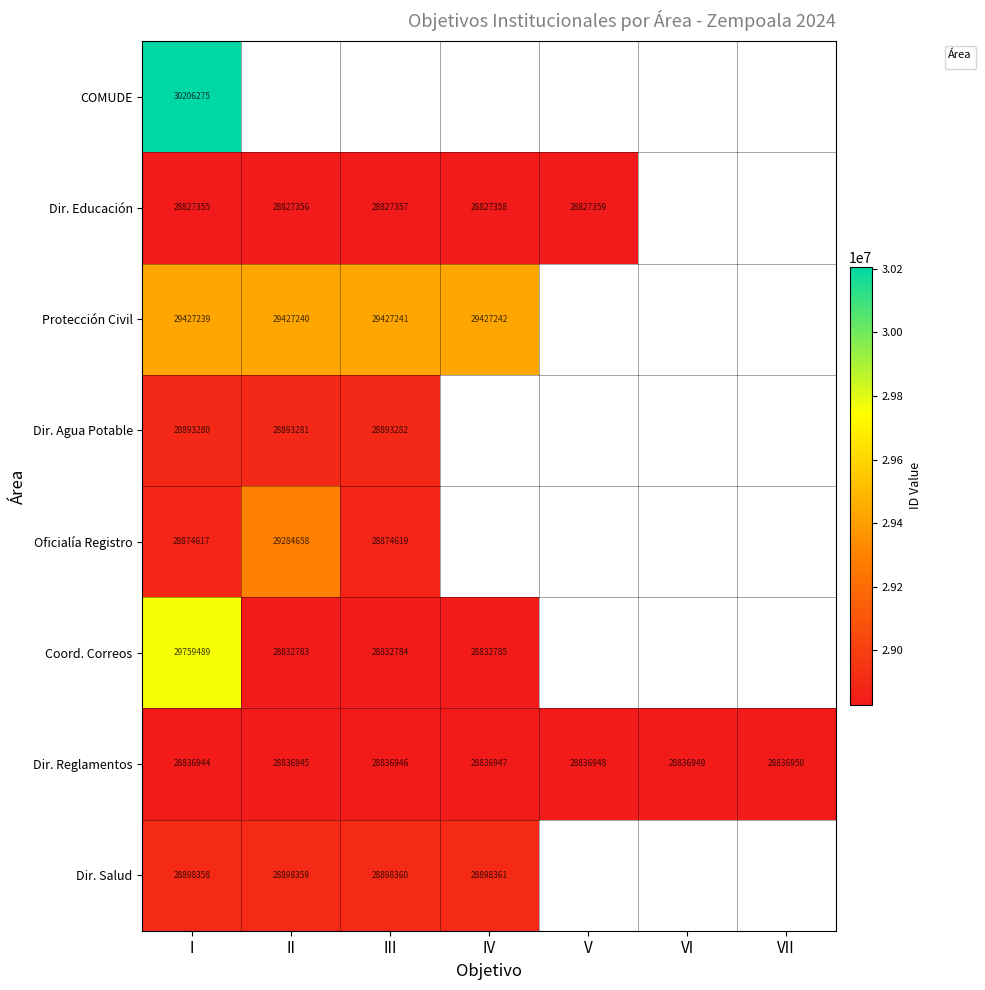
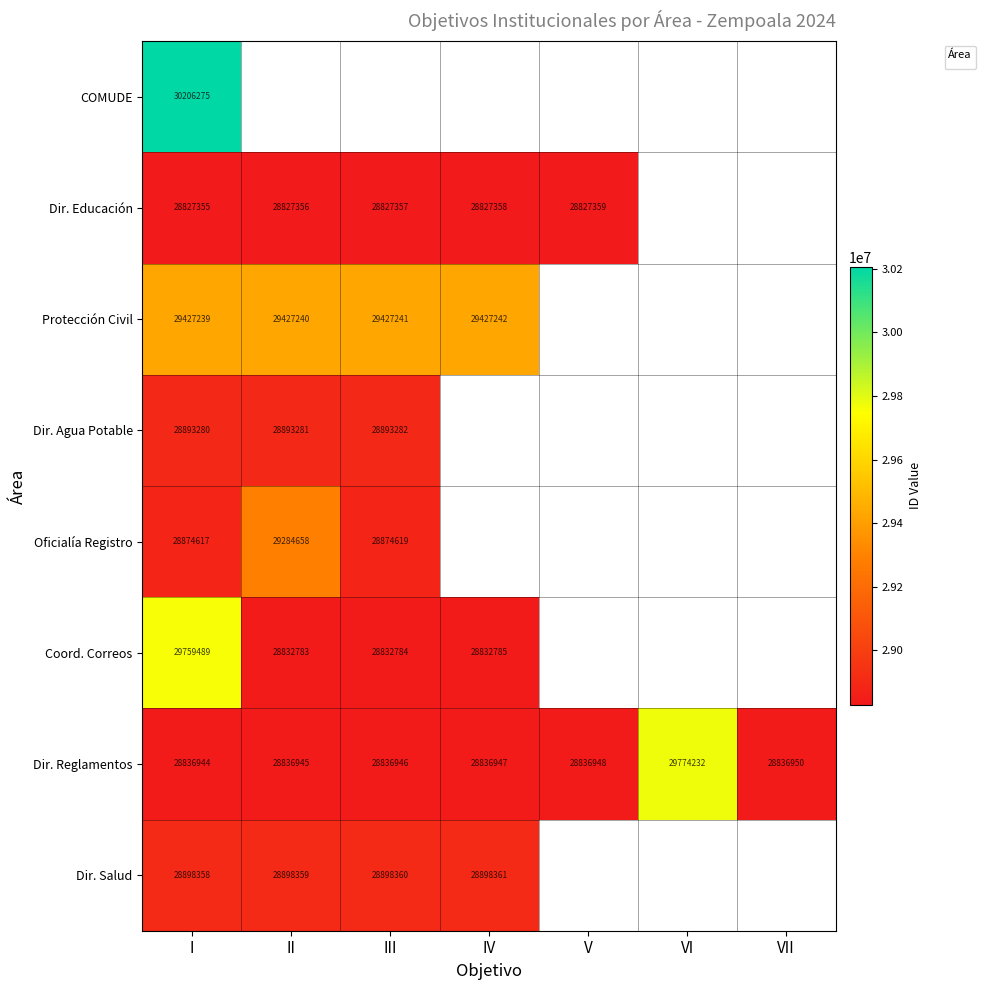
  {
    "COMUDE": {
      "I": 30206275
    },
    "Dir. Educación": {
      "I": 28827355,
      "II": 28827356,
      "III": 28827357,
      "IV": 28827358,
      "V": 28827359
    },
    "Protección Civil": {
      "I": 29427239,
      "II": 29427240,
      "III": 29427241,
      "IV": 29427242
    },
    "Dir. Agua Potable": {
      "I": 28893280,
      "II": 28893281,
      "III": 28893282
    },
    "Oficialía Registro": {
      "I": 28874617,
      "II": 29284658,
      "III": 28874619
    },
    "Coord. Correos": {
      "I": 29759489,
      "II": 28832783,
      "III": 28832784,
      "IV": 28832785
    },
    "Dir. Reglamentos": {
      "I": 28836944,
      "II": 28836945,
      "III": 28836946,
      "IV": 28836947,
      "V": 28836948,
-     "VI": 28836949,
+     "VI": 29774232,
      "VII": 28836950
    },
    "Dir. Salud": {
      "I": 28898358,
      "II": 28898359,
      "III": 28898360,
      "IV": 28898361
    }
  }
